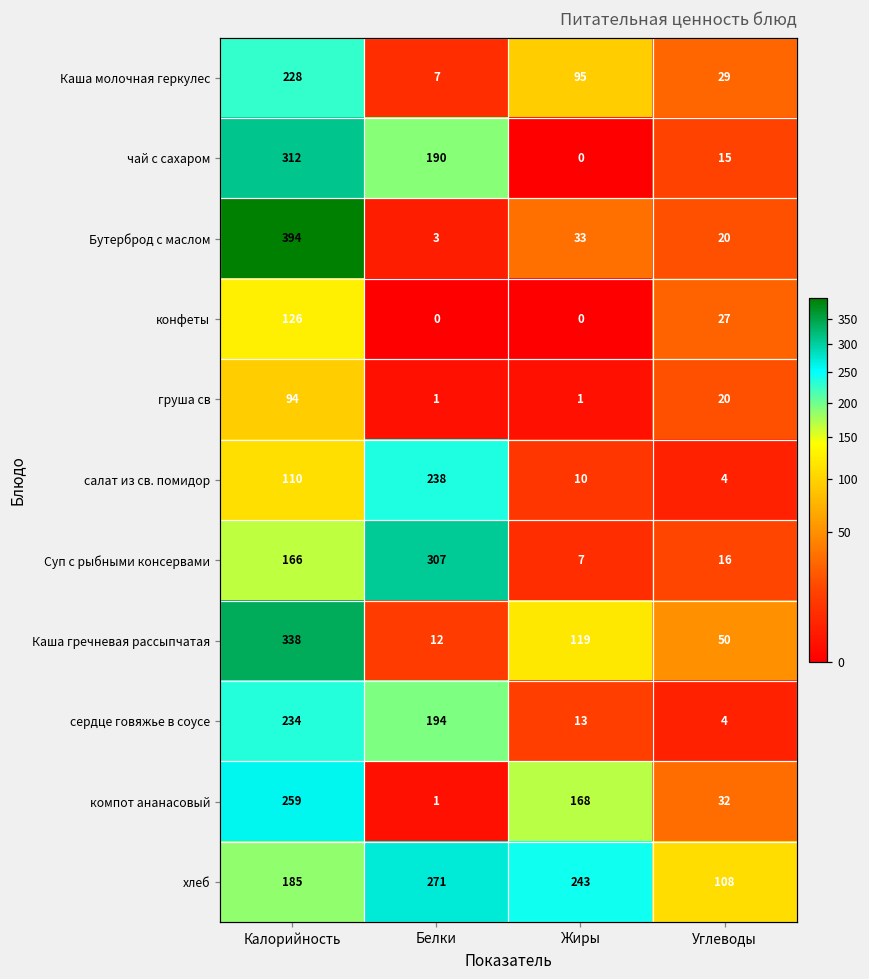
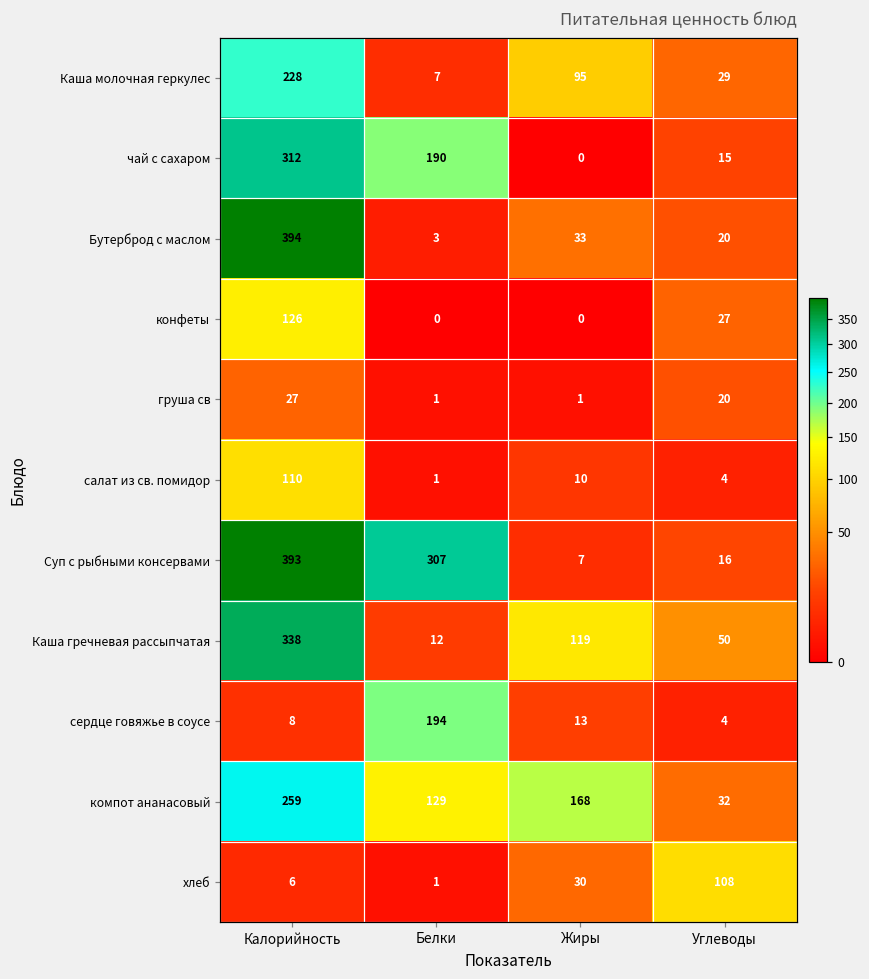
  {
    "Каша молочная геркулес": {
      "Калорийность": 228,
      "Белки": 7,
      "Жиры": 95,
      "Углеводы": 29
    },
    "чай с сахаром": {
      "Калорийность": 312,
      "Белки": 190,
      "Жиры": 0,
      "Углеводы": 15
    },
    "Бутерброд с маслом": {
      "Калорийность": 394,
      "Белки": 3,
      "Жиры": 33,
      "Углеводы": 20
    },
    "конфеты": {
      "Калорийность": 126,
      "Белки": 0,
      "Жиры": 0,
      "Углеводы": 27
    },
    "груша св": {
-     "Калорийность": 94,
+     "Калорийность": 27,
      "Белки": 1,
      "Жиры": 1,
      "Углеводы": 20
    },
    "салат из св. помидор": {
      "Калорийность": 110,
-     "Белки": 238,
+     "Белки": 1,
      "Жиры": 10,
      "Углеводы": 4
    },
    "Суп с рыбными консервами": {
-     "Калорийность": 166,
+     "Калорийность": 393,
      "Белки": 307,
      "Жиры": 7,
      "Углеводы": 16
    },
    "Каша гречневая рассыпчатая": {
      "Калорийность": 338,
      "Белки": 12,
      "Жиры": 119,
      "Углеводы": 50
    },
    "сердце говяжье в соусе": {
-     "Калорийность": 234,
+     "Калорийность": 8,
      "Белки": 194,
      "Жиры": 13,
      "Углеводы": 4
    },
    "компот ананасовый": {
      "Калорийность": 259,
-     "Белки": 1,
+     "Белки": 129,
      "Жиры": 168,
      "Углеводы": 32
    },
    "хлеб": {
-     "Калорийность": 185,
-     "Белки": 271,
-     "Жиры": 243,
+     "Калорийность": 6,
+     "Белки": 1,
+     "Жиры": 30,
      "Углеводы": 108
    }
  }
